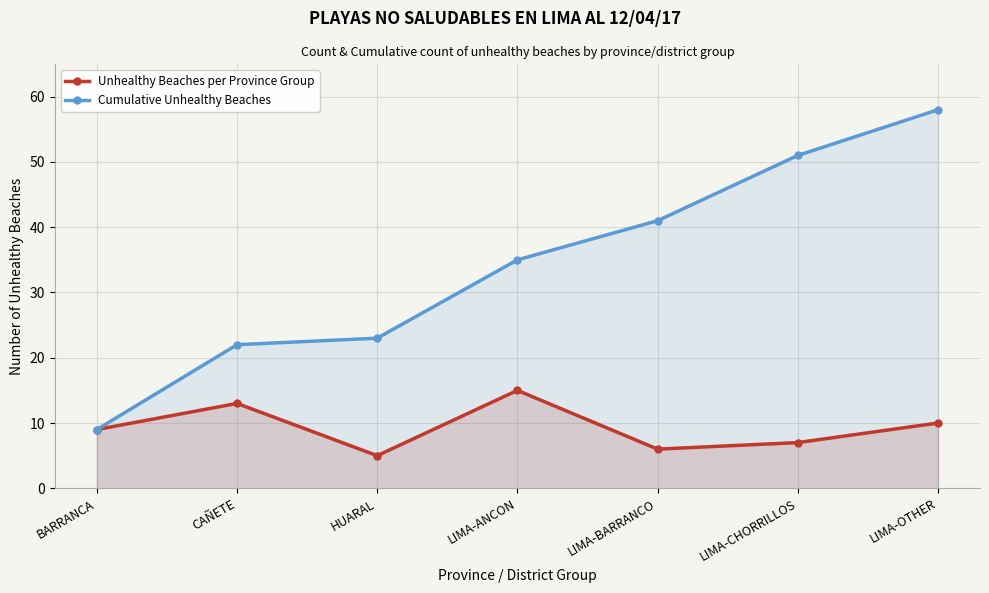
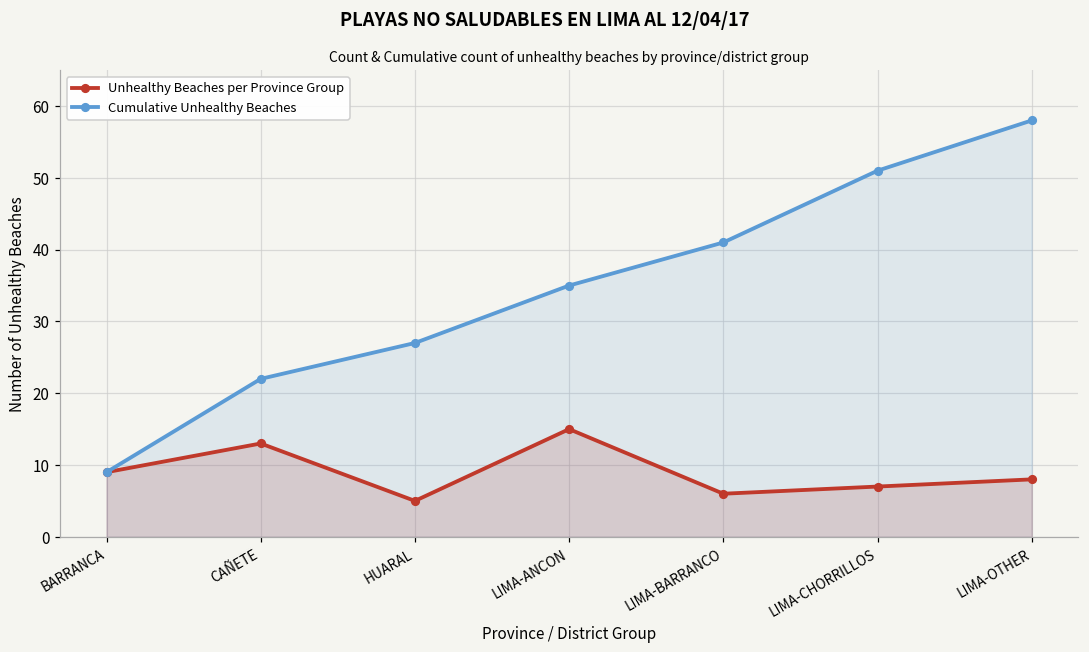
  {
    "Unhealthy Beaches per Province Group": {
      "CAÑETE": 13,
      "HUARAL": 5,
      "LIMA-ANCON": 15,
      "LIMA-BARRANCO": 6,
      "LIMA-CHORRILLOS": 7,
-     "LIMA-OTHER": 10
+     "LIMA-OTHER": 8
    },
    "Cumulative Unhealthy Beaches": {
      "CAÑETE": 22,
-     "HUARAL": 23,
+     "HUARAL": 27,
      "LIMA-ANCON": 35,
      "LIMA-BARRANCO": 41,
      "LIMA-CHORRILLOS": 51,
      "LIMA-OTHER": 58
    }
  }
